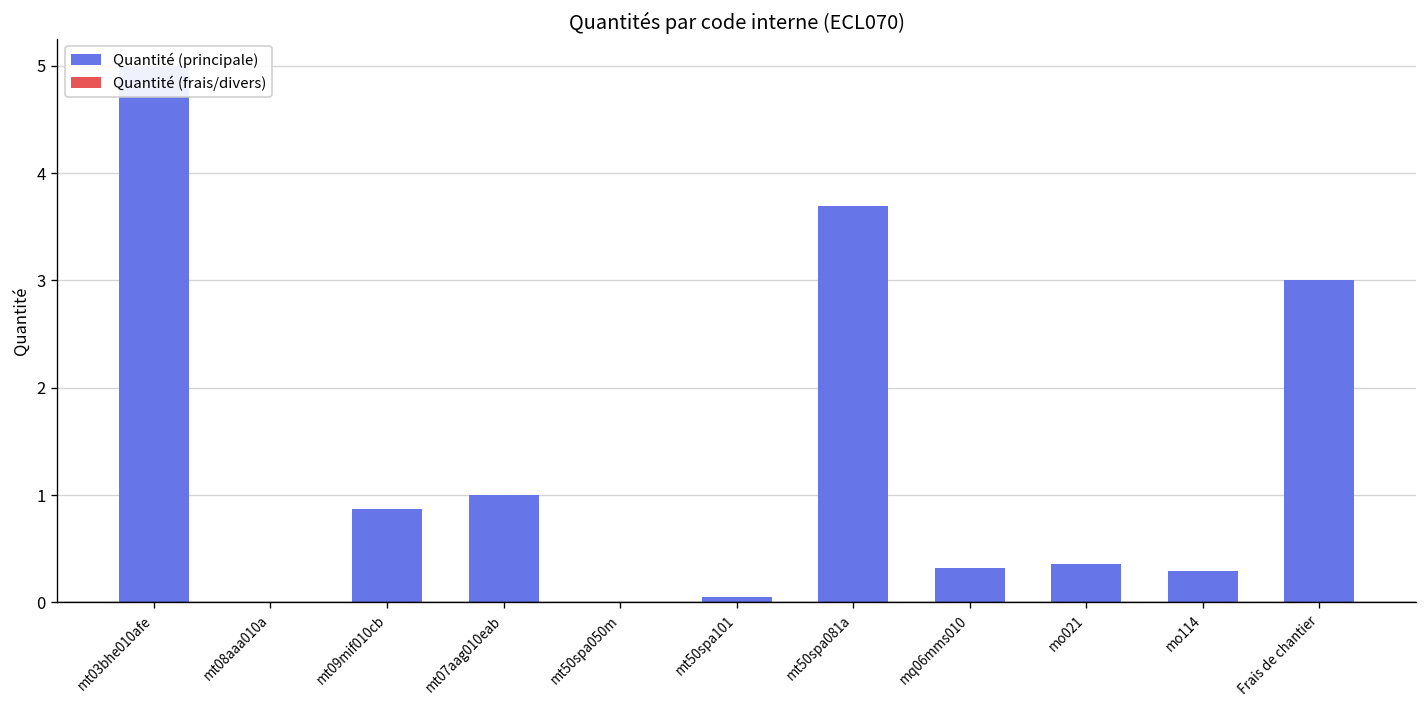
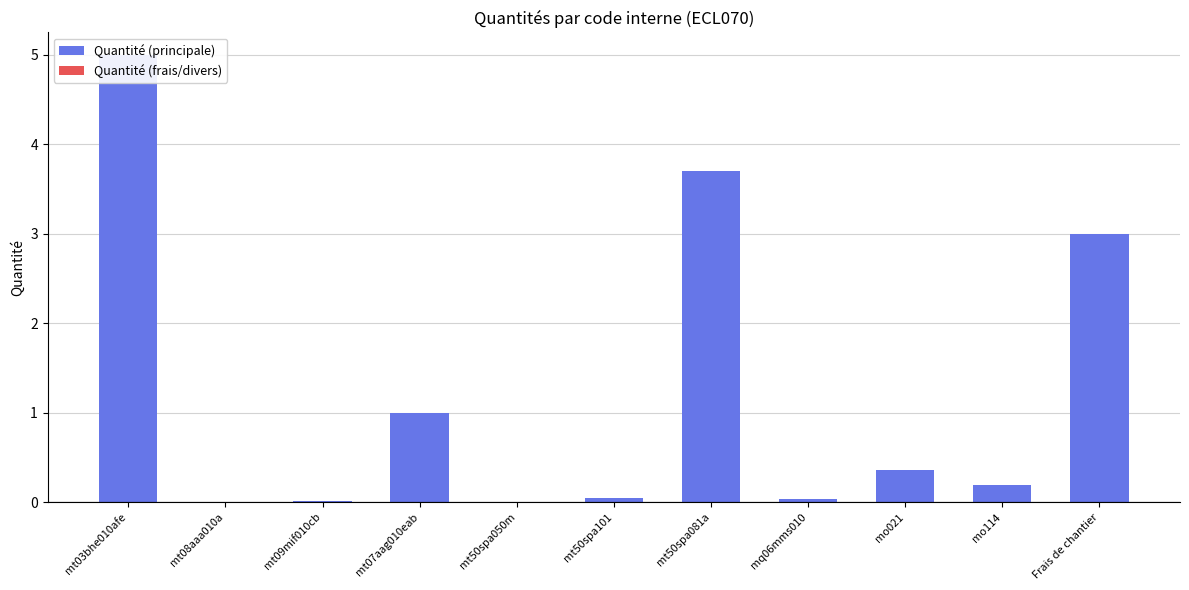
  {
-   "mt09mif010cb": 0.9,
+   "mt09mif010cb": 0.0,
    "mt07aag010eab": 1.0,
    "mt50spa101": 0.1,
    "mt50spa081a": 3.7,
-   "mq06mms010": 0.3,
+   "mq06mms010": 0.0,
    "mo021": 0.4,
-   "mo114": 0.3,
+   "mo114": 0.2,
    "Frais de chantier": 3.0
  }
